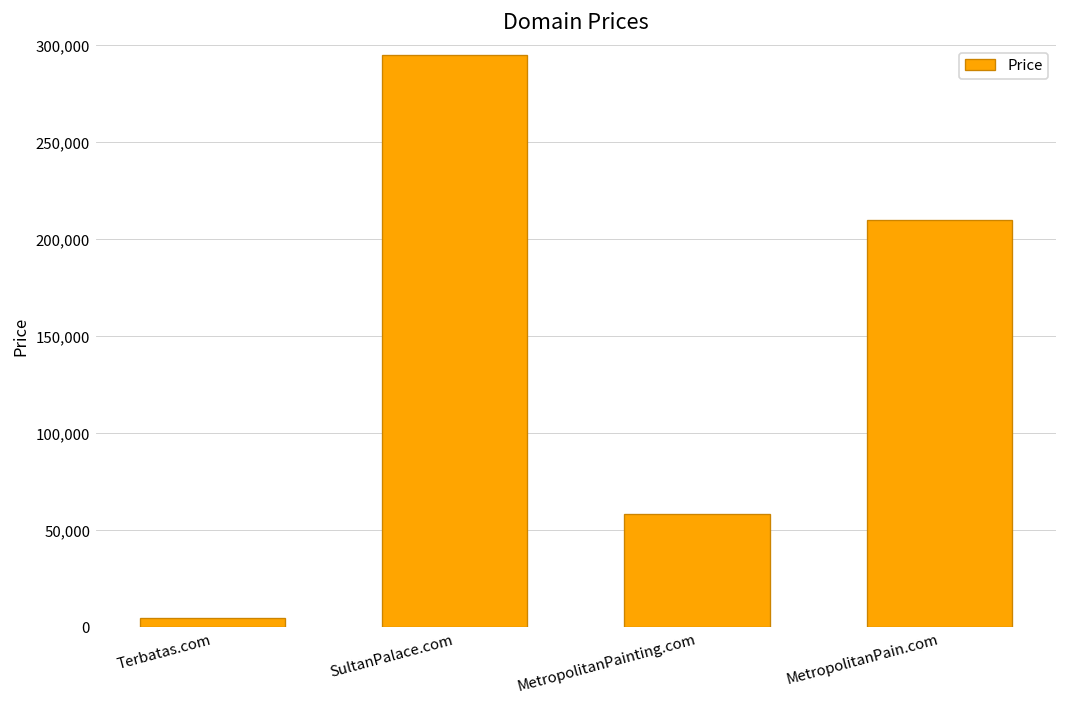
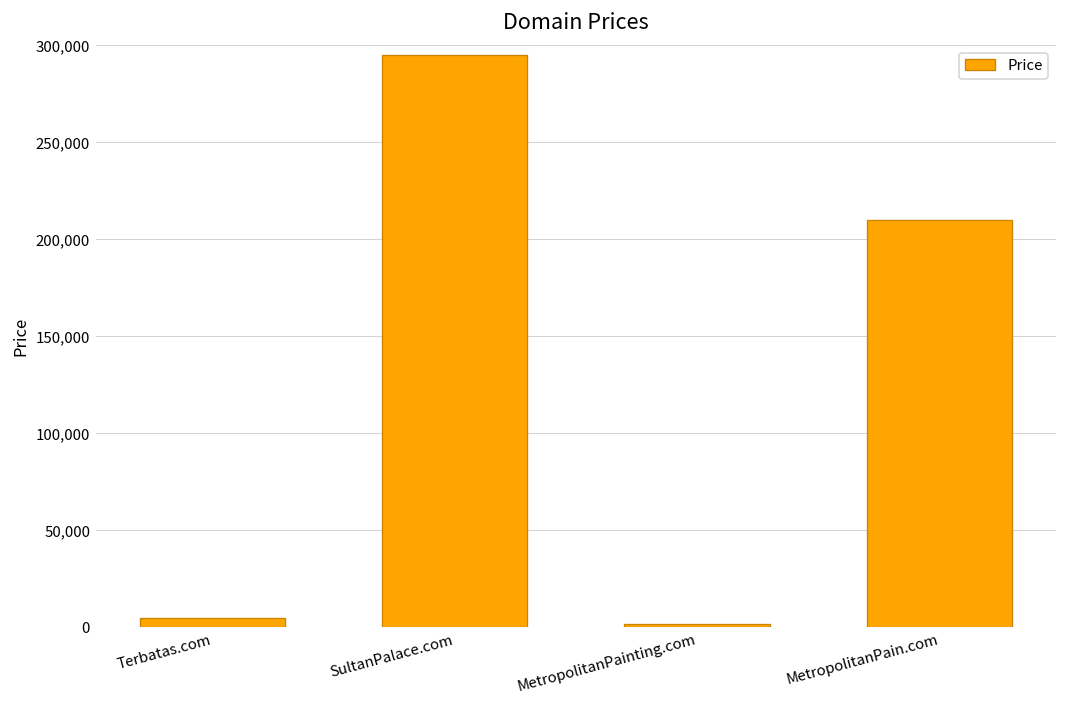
  {
    "Terbatas.com": "5,000",
    "SultanPalace.com": "295,000",
-   "MetropolitanPainting.com": "59,000",
+   "MetropolitanPainting.com": "2,000",
    "MetropolitanPain.com": "210,000"
  }
